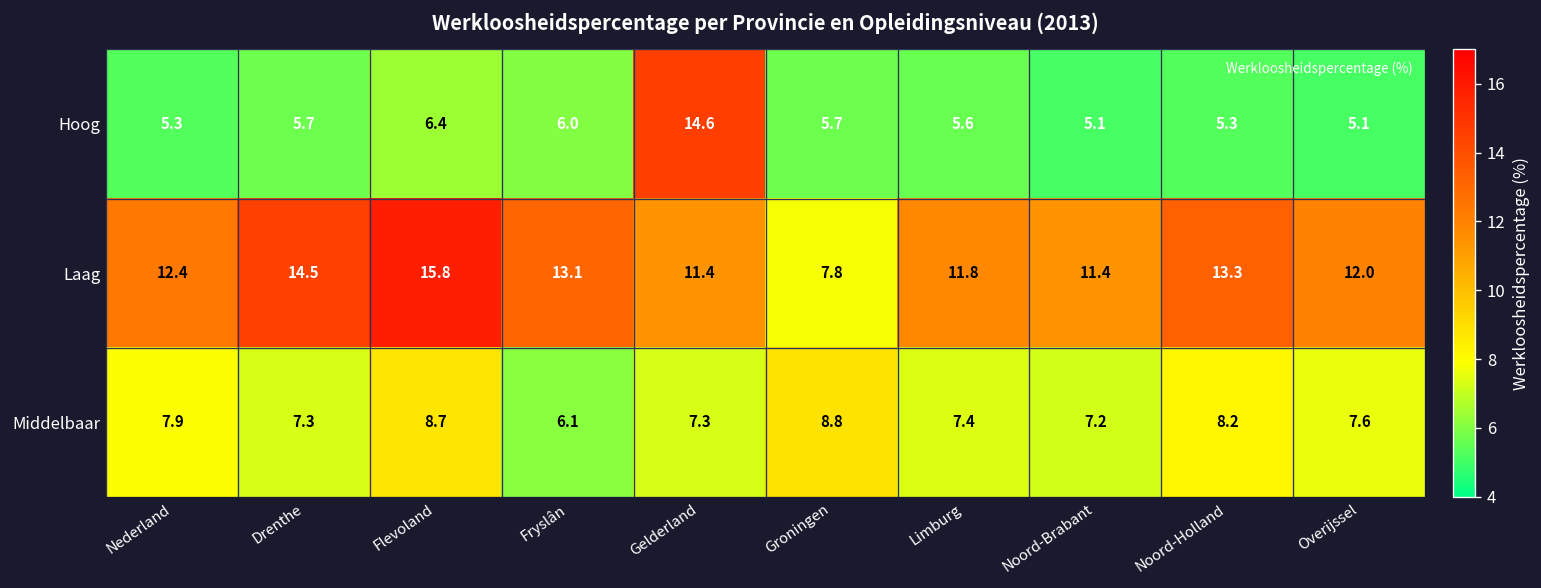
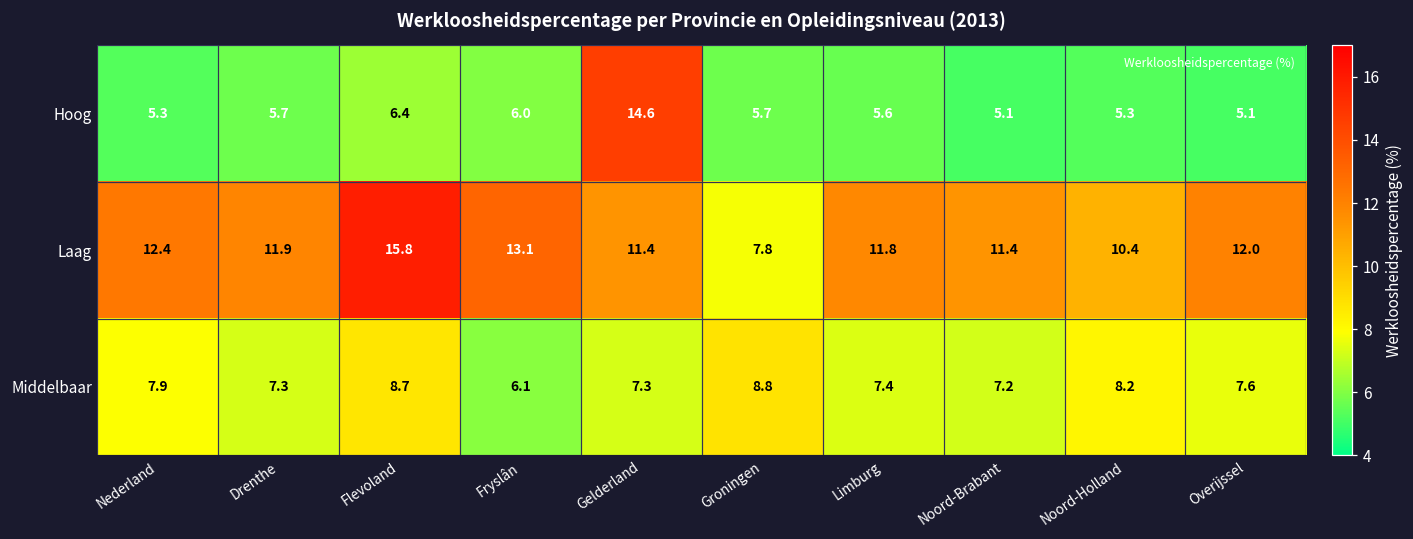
  {
    "Hoog": {
      "Nederland": 5.3,
      "Drenthe": 5.7,
      "Flevoland": 6.4,
      "Fryslân": 6.0,
      "Gelderland": 14.6,
      "Groningen": 5.7,
      "Limburg": 5.6,
      "Noord-Brabant": 5.1,
      "Noord-Holland": 5.3,
      "Overijssel": 5.1
    },
    "Laag": {
      "Nederland": 12.4,
-     "Drenthe": 14.5,
+     "Drenthe": 11.9,
      "Flevoland": 15.8,
      "Fryslân": 13.1,
      "Gelderland": 11.4,
      "Groningen": 7.8,
      "Limburg": 11.8,
      "Noord-Brabant": 11.4,
-     "Noord-Holland": 13.3,
+     "Noord-Holland": 10.4,
      "Overijssel": 12.0
    },
    "Middelbaar": {
      "Nederland": 7.9,
      "Drenthe": 7.3,
      "Flevoland": 8.7,
      "Fryslân": 6.1,
      "Gelderland": 7.3,
      "Groningen": 8.8,
      "Limburg": 7.4,
      "Noord-Brabant": 7.2,
      "Noord-Holland": 8.2,
      "Overijssel": 7.6
    }
  }
